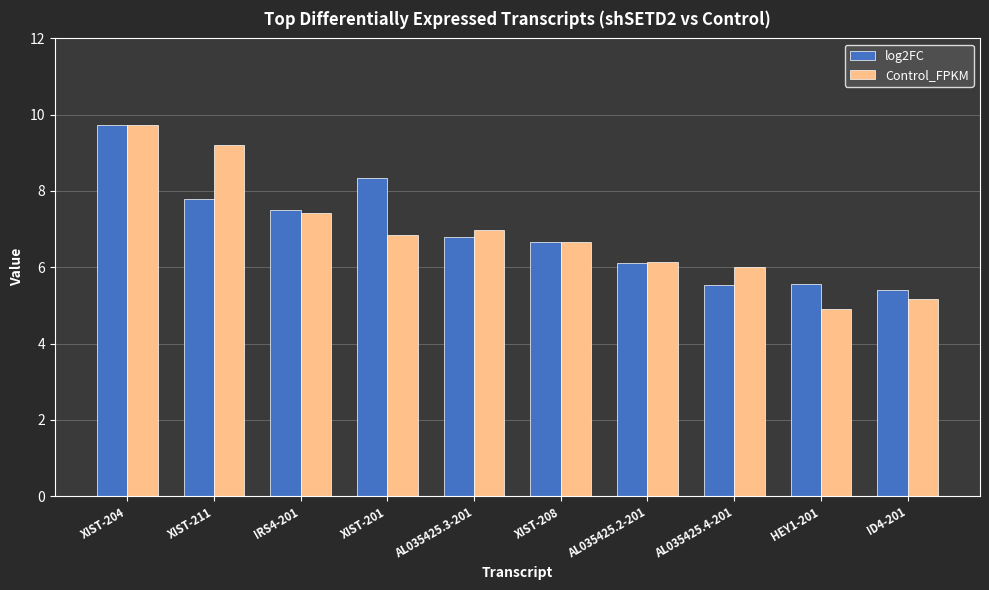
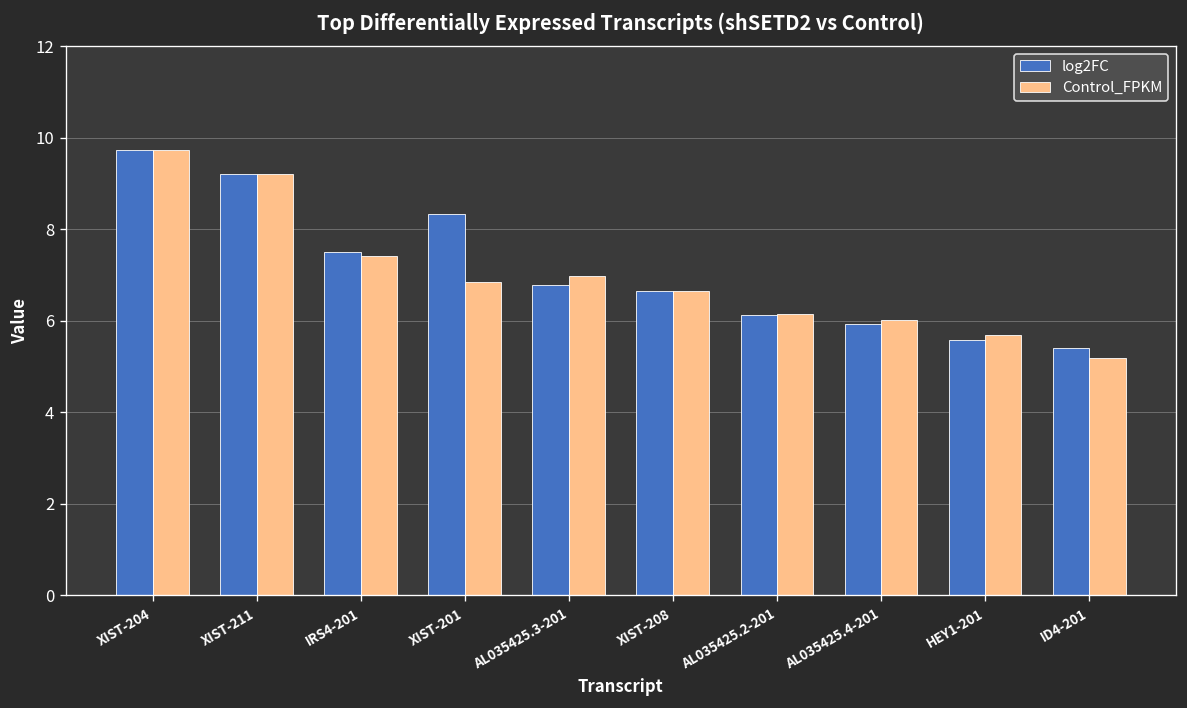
  {
    "log2FC": {
      "XIST-204": 9.7,
-     "XIST-211": 7.8,
+     "XIST-211": 9.2,
      "IRS4-201": 7.5,
      "XIST-201": 8.3,
      "AL035425.3-201": 6.8,
      "XIST-208": 6.7,
      "AL035425.2-201": 6.1,
-     "AL035425.4-201": 5.5,
+     "AL035425.4-201": 5.9,
      "HEY1-201": 5.6,
      "ID4-201": 5.4
    },
    "Control_FPKM": {
      "XIST-204": 9.7,
      "XIST-211": 9.2,
      "IRS4-201": 7.4,
      "XIST-201": 6.9,
      "AL035425.3-201": 7.0,
      "XIST-208": 6.7,
      "AL035425.2-201": 6.2,
      "AL035425.4-201": 6.0,
-     "HEY1-201": 4.9,
+     "HEY1-201": 5.7,
      "ID4-201": 5.2
    }
  }
